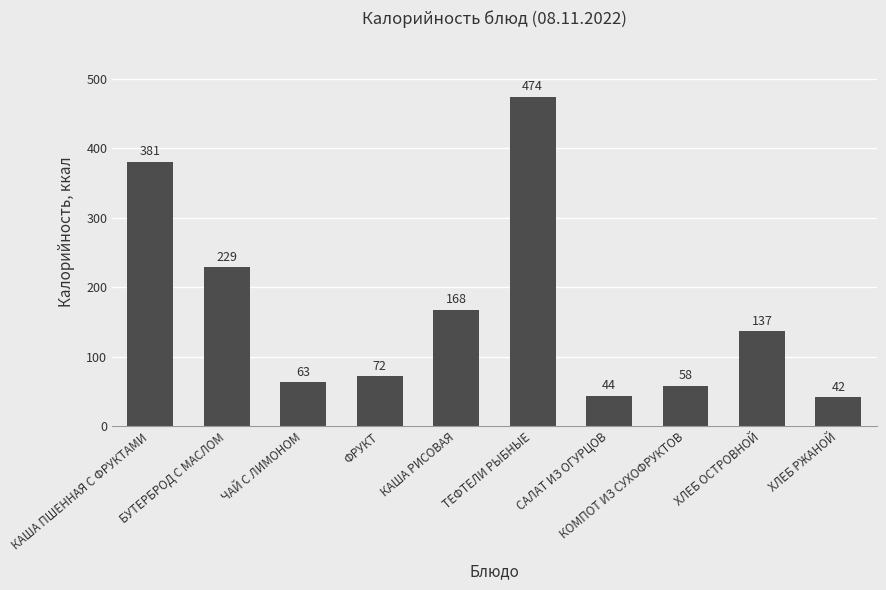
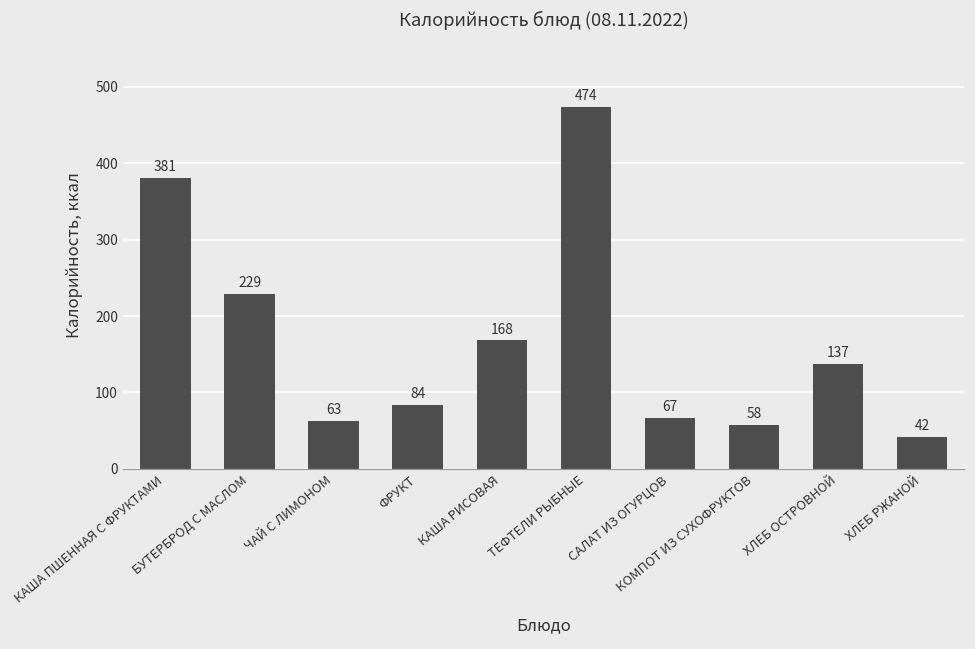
  {
    "КАША ПШЕННАЯ С ФРУКТАМИ": 381,
    "БУТЕРБРОД С МАСЛОМ": 229,
    "ЧАЙ С ЛИМОНОМ": 63,
-   "ФРУКТ": 72,
+   "ФРУКТ": 84,
    "КАША РИСОВАЯ": 168,
    "ТЕФТЕЛИ РЫБНЫЕ": 474,
-   "САЛАТ ИЗ ОГУРЦОВ": 44,
+   "САЛАТ ИЗ ОГУРЦОВ": 67,
    "КОМПОТ ИЗ СУХОФРУКТОВ": 58,
    "ХЛЕБ ОСТРОВНОЙ": 137,
    "ХЛЕБ РЖАНОЙ": 42
  }
